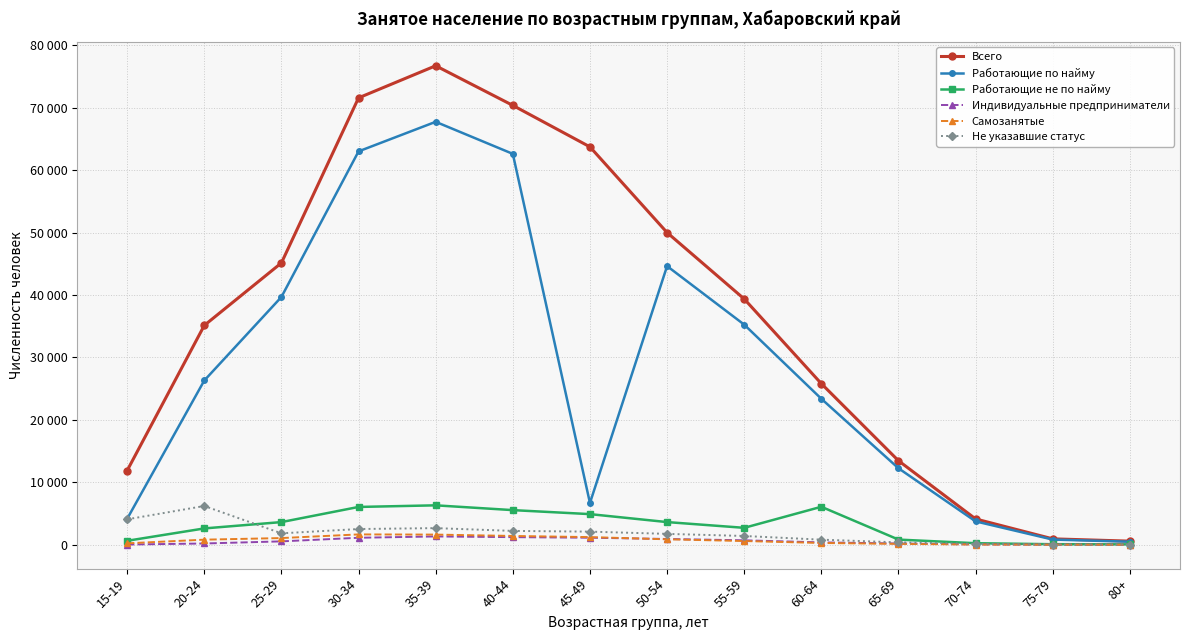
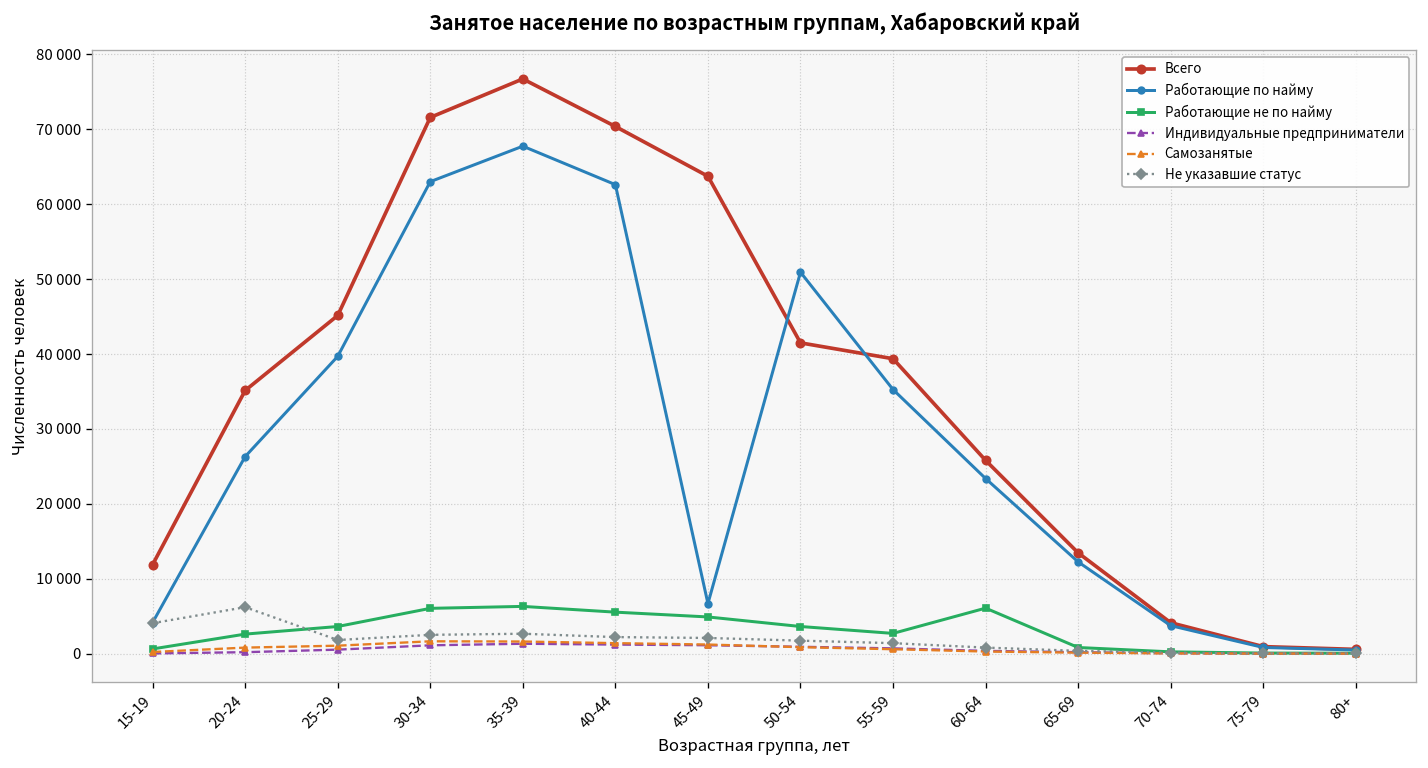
  {
    "Всего": {
      "15-19": 12000,
      "20-24": 35000,
      "25-29": 45000,
      "30-34": 72000,
      "35-39": 77000,
      "40-44": 70000,
      "45-49": 64000,
-     "50-54": 50000,
+     "50-54": 41000,
      "55-59": 39000,
      "60-64": 26000,
      "65-69": 13000
    },
    "Работающие по найму": {
      "20-24": 26000,
      "25-29": 40000,
      "30-34": 63000,
      "35-39": 68000,
      "40-44": 63000,
      "45-49": 7000,
-     "50-54": 45000,
+     "50-54": 51000,
      "55-59": 35000,
      "60-64": 23000,
      "65-69": 12000
    },
    "Работающие не по найму": {
      "20-24": 3000,
      "25-29": 4000,
      "30-34": 6000,
      "35-39": 6000,
      "40-44": 6000,
      "45-49": 5000,
      "50-54": 4000,
      "55-59": 3000,
      "60-64": 6000,
      "65-69": 1000
    },
    "Индивидуальные предприниматели": {
      "20-24": 0,
      "25-29": 1000,
      "30-34": 1000
    },
    "Самозанятые": {
      "20-24": 1000,
      "25-29": 1000,
      "30-34": 2000
    },
    "Не указавшие статус": {
      "20-24": 6000,
      "25-29": 2000,
      "30-34": 3000,
      "35-39": 3000,
      "40-44": 2000,
      "45-49": 2000,
      "50-54": 2000,
      "55-59": 1000,
      "60-64": 1000
    }
  }
